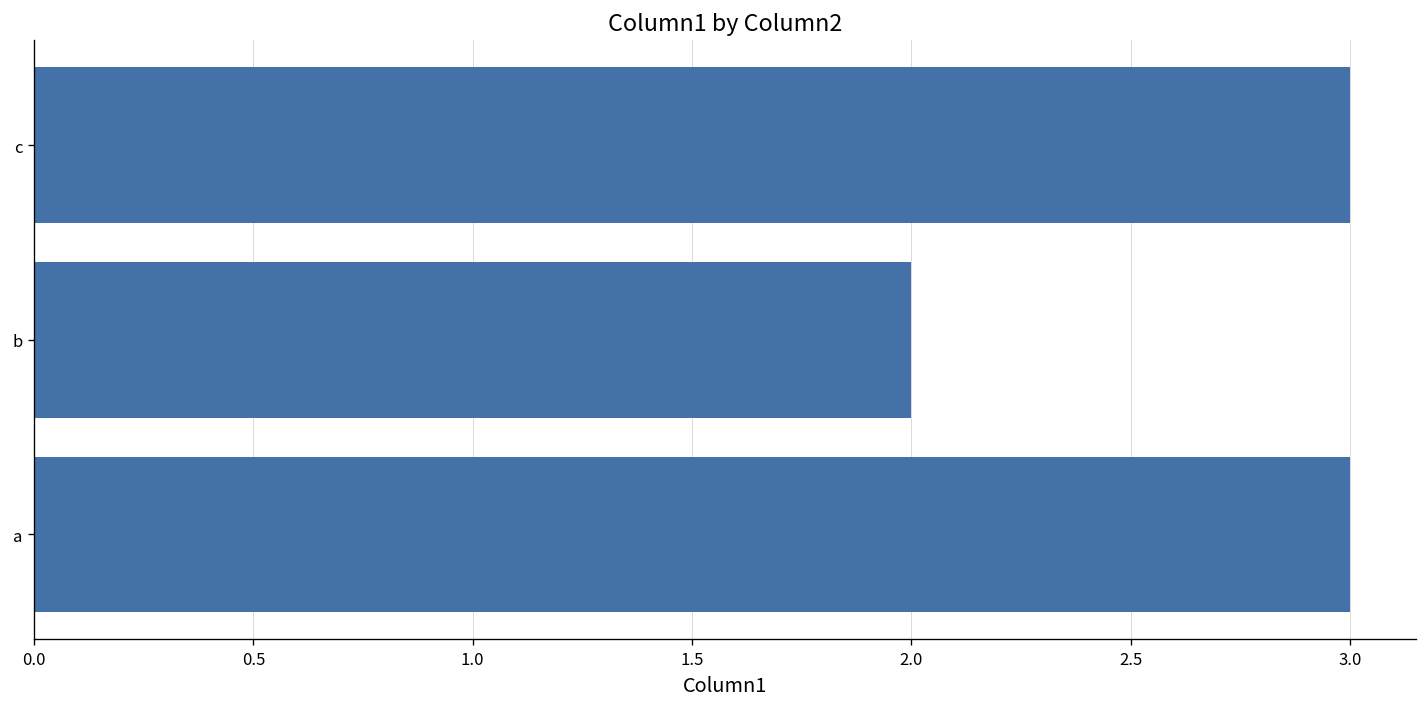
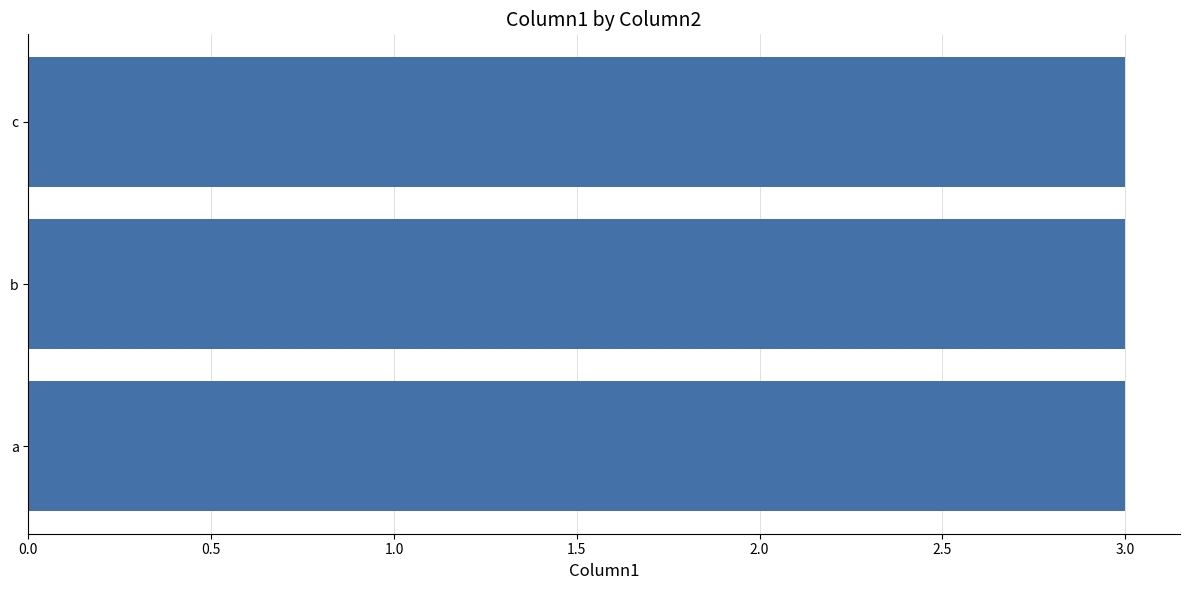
  {
    "c": 3,
-   "b": 2,
+   "b": 3,
    "a": 3
  }
